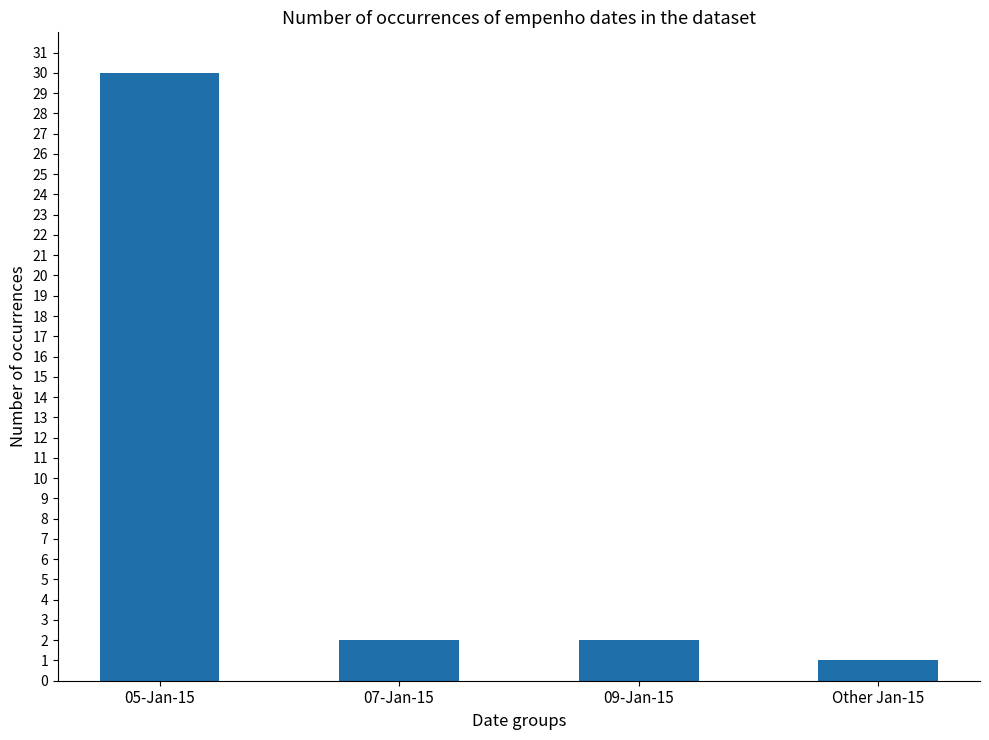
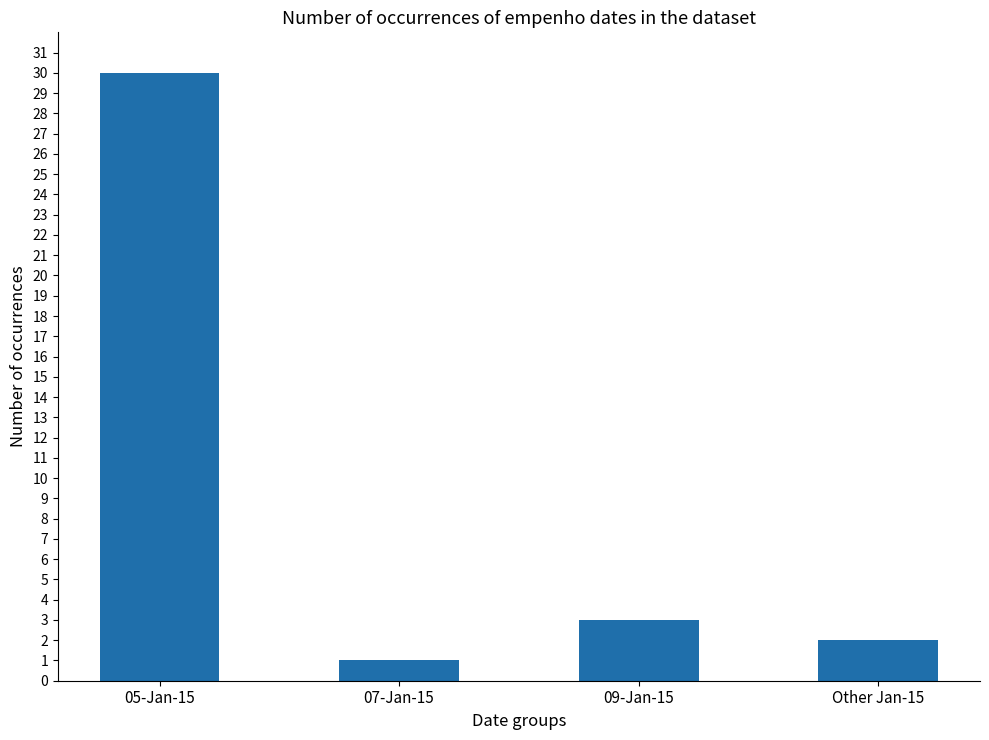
  {
    "05-Jan-15": 30,
-   "07-Jan-15": 2,
-   "09-Jan-15": 2,
-   "Other Jan-15": 1
+   "07-Jan-15": 1,
+   "09-Jan-15": 3,
+   "Other Jan-15": 2
  }
